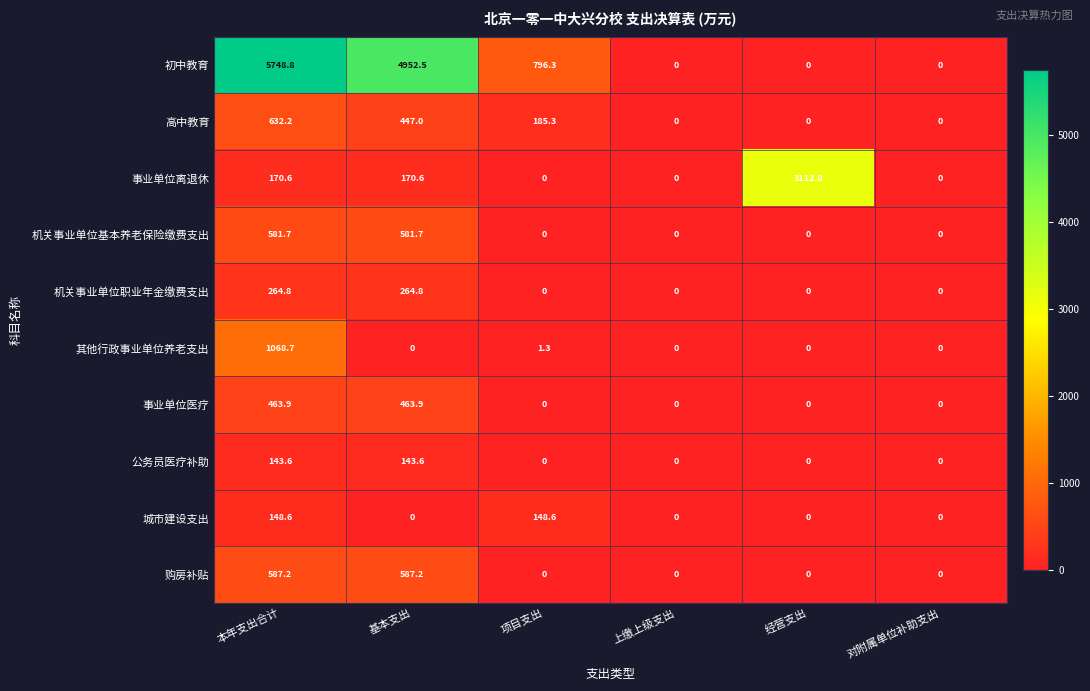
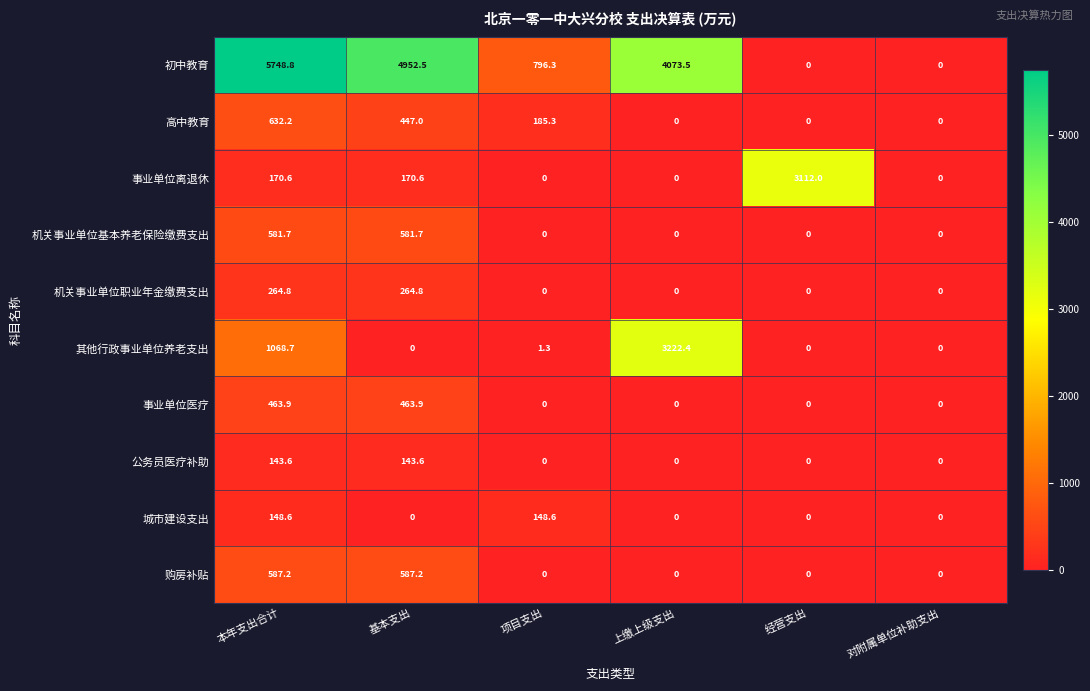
  {
    "初中教育": {
      "本年支出合计": 5748.8,
      "基本支出": 4952.5,
      "项目支出": 796.3,
-     "上缴上级支出": 0,
+     "上缴上级支出": 4073.5,
      "经营支出": 0,
      "对附属单位补助支出": 0
    },
    "高中教育": {
      "本年支出合计": 632.2,
      "基本支出": 447.0,
      "项目支出": 185.3,
      "上缴上级支出": 0,
      "经营支出": 0,
      "对附属单位补助支出": 0
    },
    "事业单位离退休": {
      "本年支出合计": 170.6,
      "基本支出": 170.6,
      "项目支出": 0,
      "上缴上级支出": 0,
      "经营支出": 3112.0,
      "对附属单位补助支出": 0
    },
    "机关事业单位基本养老保险缴费支出": {
      "本年支出合计": 581.7,
      "基本支出": 581.7,
      "项目支出": 0,
      "上缴上级支出": 0,
      "经营支出": 0,
      "对附属单位补助支出": 0
    },
    "机关事业单位职业年金缴费支出": {
      "本年支出合计": 264.8,
      "基本支出": 264.8,
      "项目支出": 0,
      "上缴上级支出": 0,
      "经营支出": 0,
      "对附属单位补助支出": 0
    },
    "其他行政事业单位养老支出": {
      "本年支出合计": 1068.7,
      "基本支出": 0,
      "项目支出": 1.3,
-     "上缴上级支出": 0,
+     "上缴上级支出": 3222.4,
      "经营支出": 0,
      "对附属单位补助支出": 0
    },
    "事业单位医疗": {
      "本年支出合计": 463.9,
      "基本支出": 463.9,
      "项目支出": 0,
      "上缴上级支出": 0,
      "经营支出": 0,
      "对附属单位补助支出": 0
    },
    "公务员医疗补助": {
      "本年支出合计": 143.6,
      "基本支出": 143.6,
      "项目支出": 0,
      "上缴上级支出": 0,
      "经营支出": 0,
      "对附属单位补助支出": 0
    },
    "城市建设支出": {
      "本年支出合计": 148.6,
      "基本支出": 0,
      "项目支出": 148.6,
      "上缴上级支出": 0,
      "经营支出": 0,
      "对附属单位补助支出": 0
    },
    "购房补贴": {
      "本年支出合计": 587.2,
      "基本支出": 587.2,
      "项目支出": 0,
      "上缴上级支出": 0,
      "经营支出": 0,
      "对附属单位补助支出": 0
    }
  }
